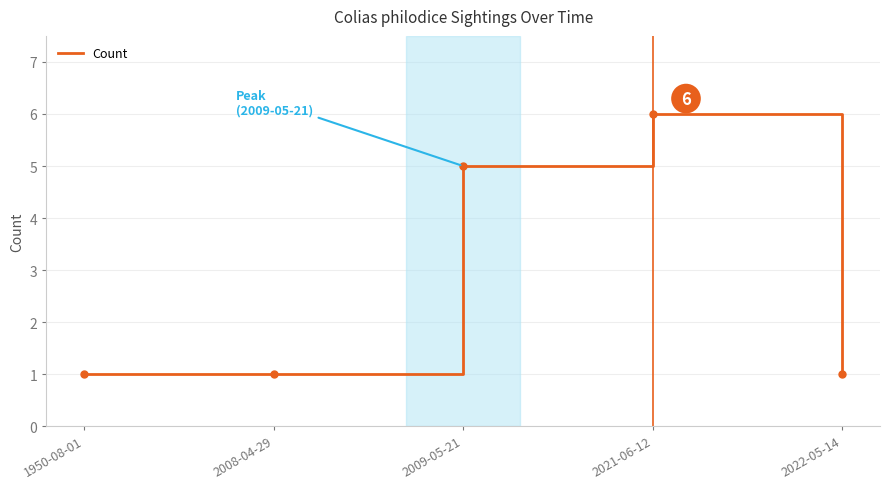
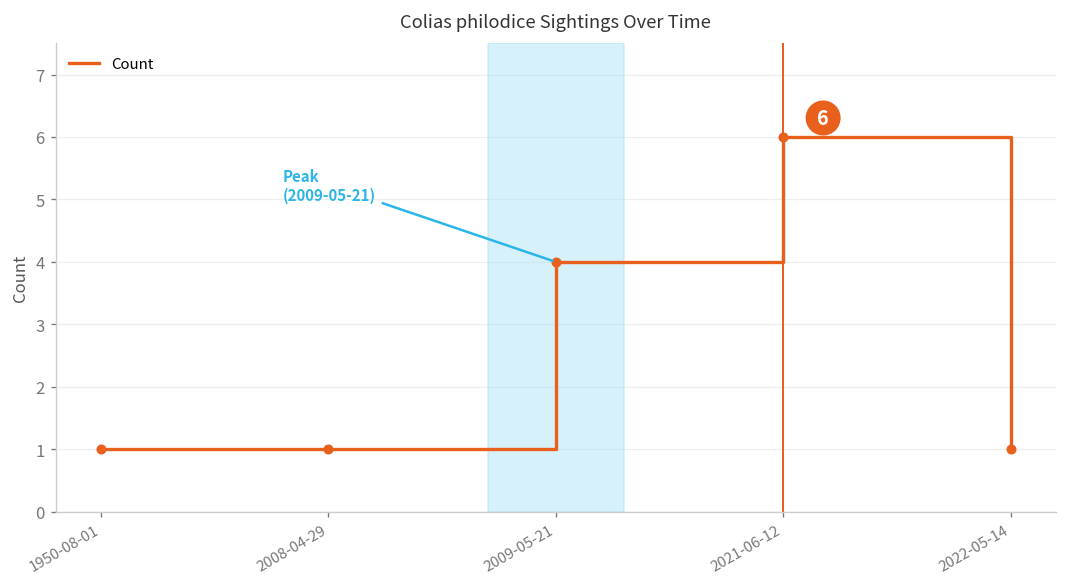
  {
    "1950-08-01": 1,
    "2008-04-29": 1,
-   "2009-05-21": 5,
+   "2009-05-21": 4,
    "2022-05-14": 1
  }
